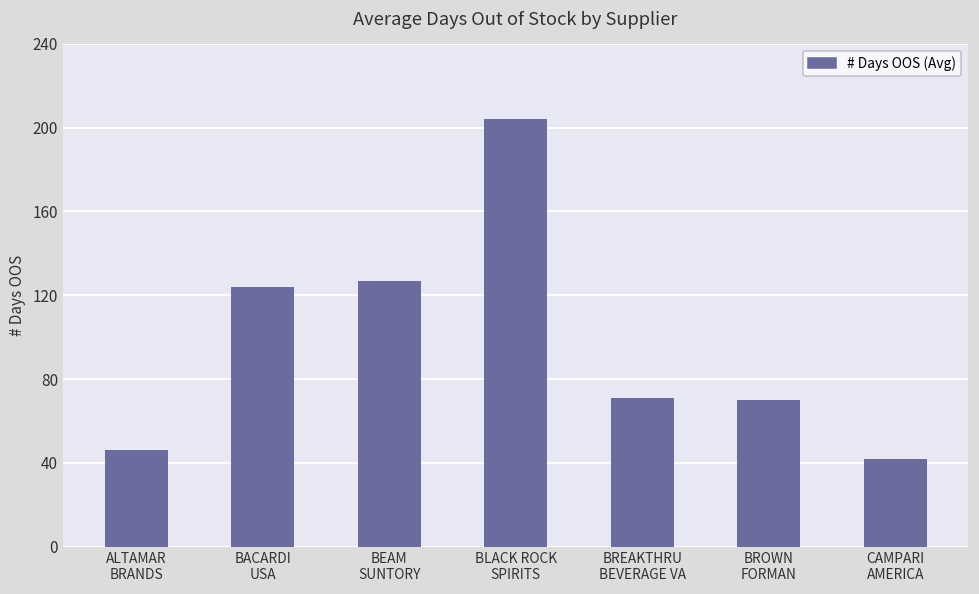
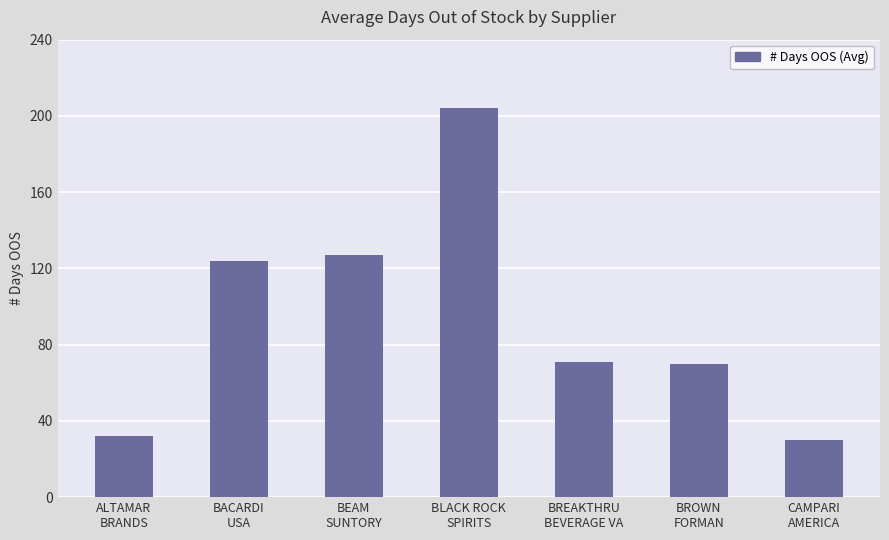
  {
-   "ALTAMAR BRANDS": 46,
+   "ALTAMAR BRANDS": 32,
    "BACARDI USA": 124,
    "BEAM SUNTORY": 127,
    "BLACK ROCK SPIRITS": 204,
    "BREAKTHRU BEVERAGE VA": 71,
    "BROWN FORMAN": 70,
-   "CAMPARI AMERICA": 42
+   "CAMPARI AMERICA": 30
  }
